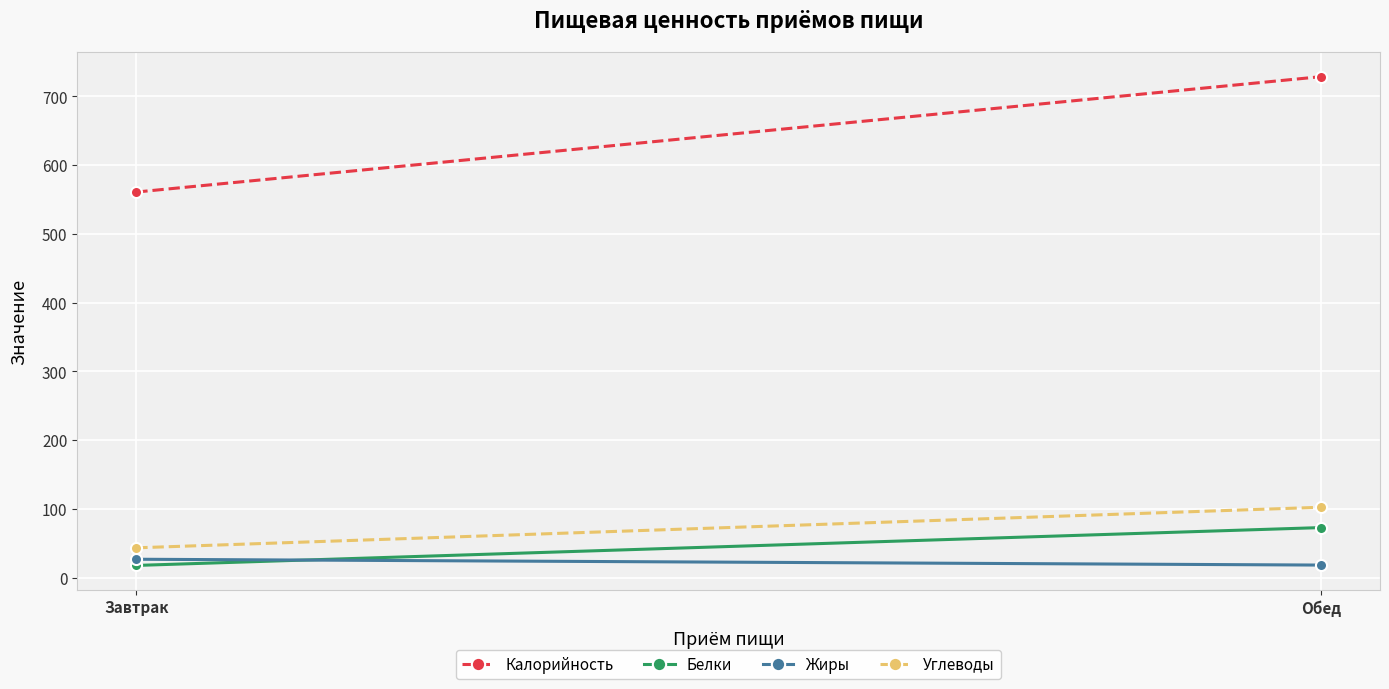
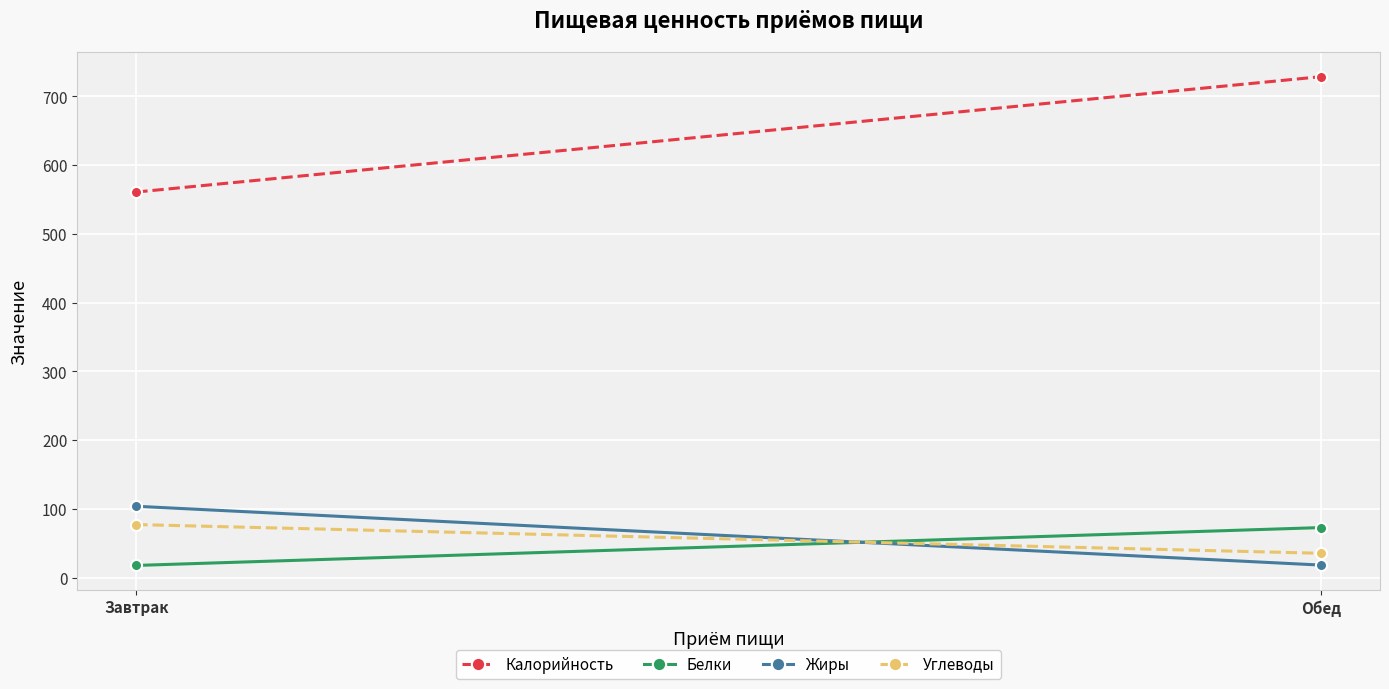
  {
    "Калорийность": {
      "Завтрак": 560,
      "Обед": 730
    },
    "Белки": {
      "Завтрак": 20,
      "Обед": 70
    },
    "Жиры": {
-     "Завтрак": 30,
+     "Завтрак": 100,
      "Обед": 20
    },
    "Углеводы": {
-     "Завтрак": 40,
-     "Обед": 100
+     "Завтрак": 80,
+     "Обед": 40
    }
  }
